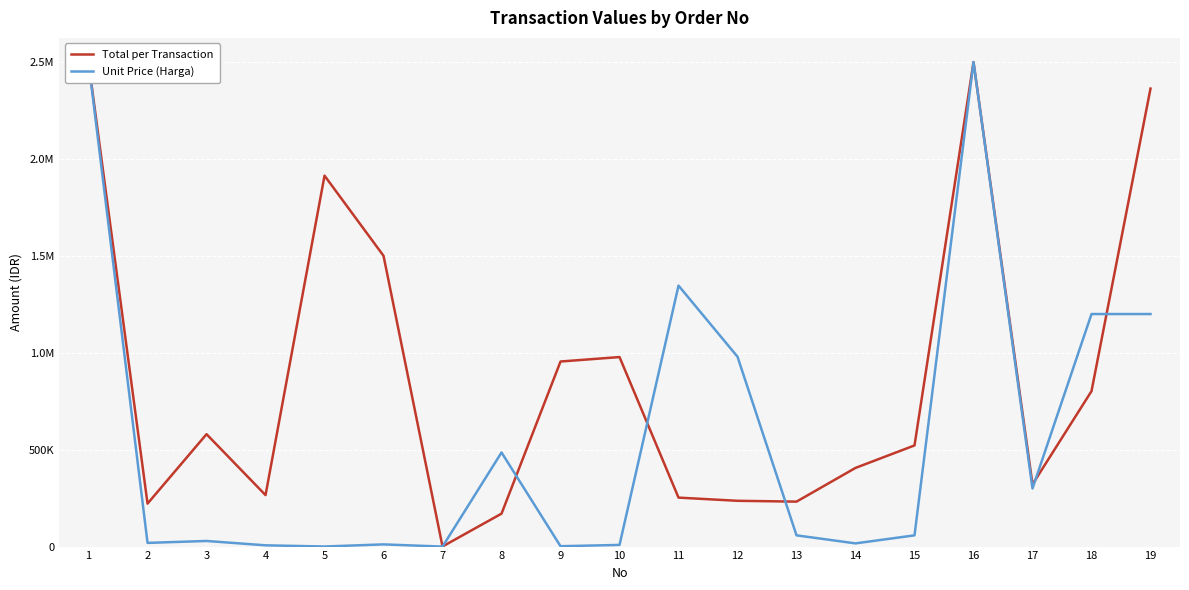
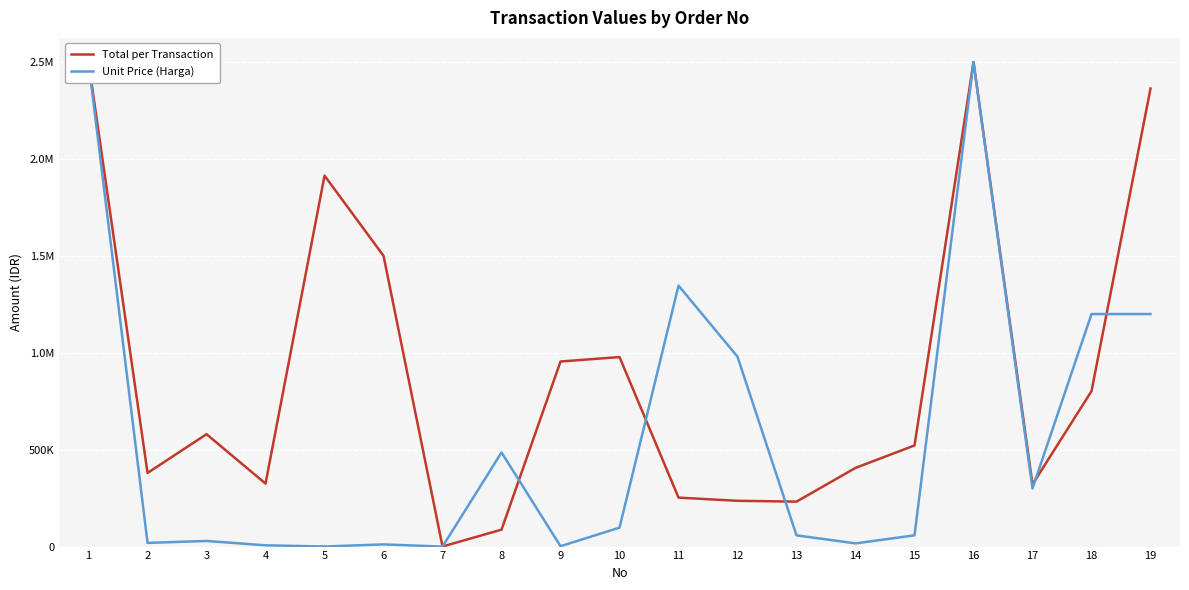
  {
    "Total per Transaction": {
-     "2": 220000,
+     "2": 380000,
      "3": 580000,
-     "4": 270000,
+     "4": 330000,
      "5": 1910000,
      "6": 1500000,
-     "8": 170000,
+     "8": 90000,
      "9": 960000,
      "10": 980000,
      "11": 250000,
      "12": 240000,
      "13": 230000,
      "14": 410000,
      "15": 520000,
      "17": 320000,
      "18": 800000,
      "19": 2360000
    },
    "Unit Price (Harga)": {
      "2": 20000,
      "3": 30000,
      "4": 10000,
      "5": 0,
      "6": 10000,
      "8": 490000,
      "9": 0,
-     "10": 10000,
+     "10": 100000,
      "11": 1350000,
      "12": 980000,
      "13": 60000,
      "14": 20000,
      "15": 60000,
      "17": 300000,
      "18": 1200000,
      "19": 1200000
    }
  }
